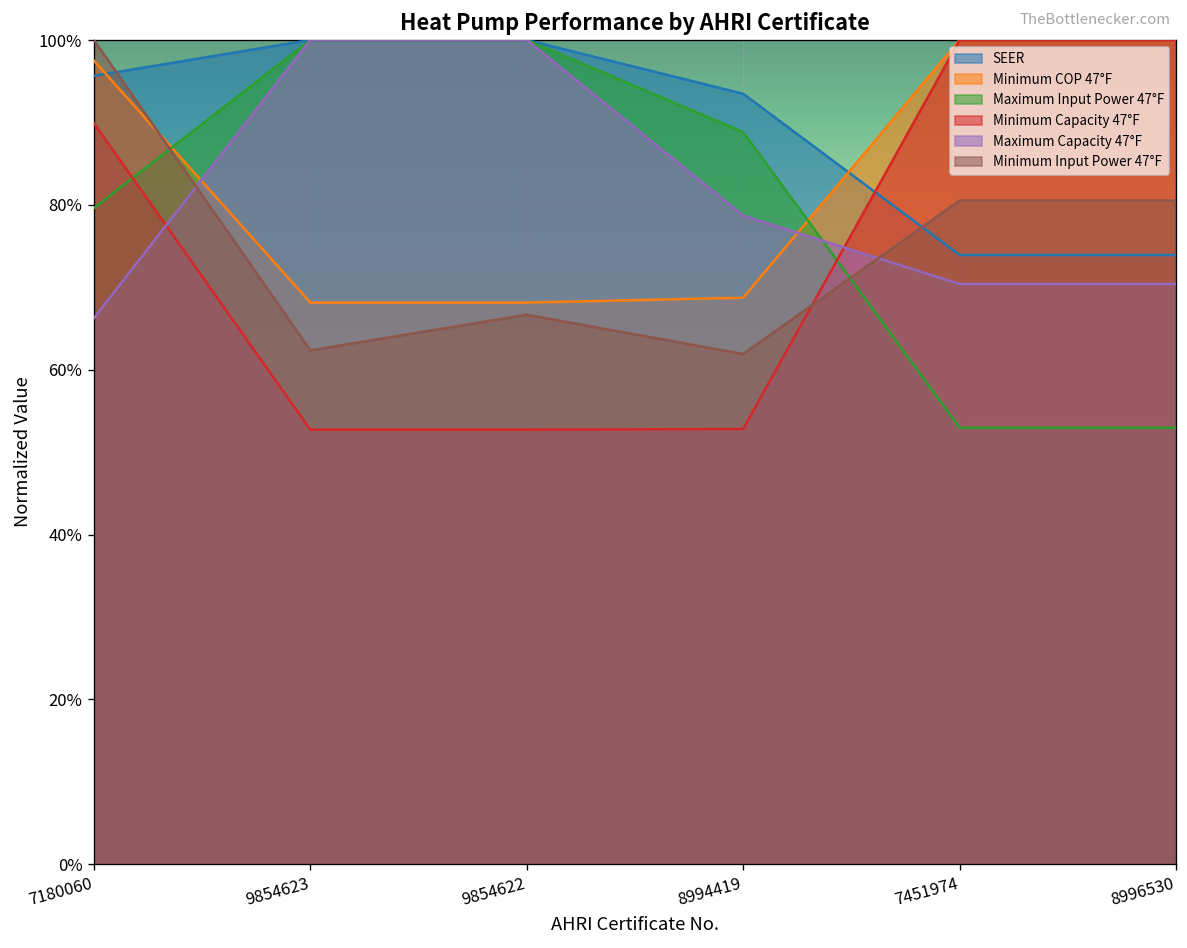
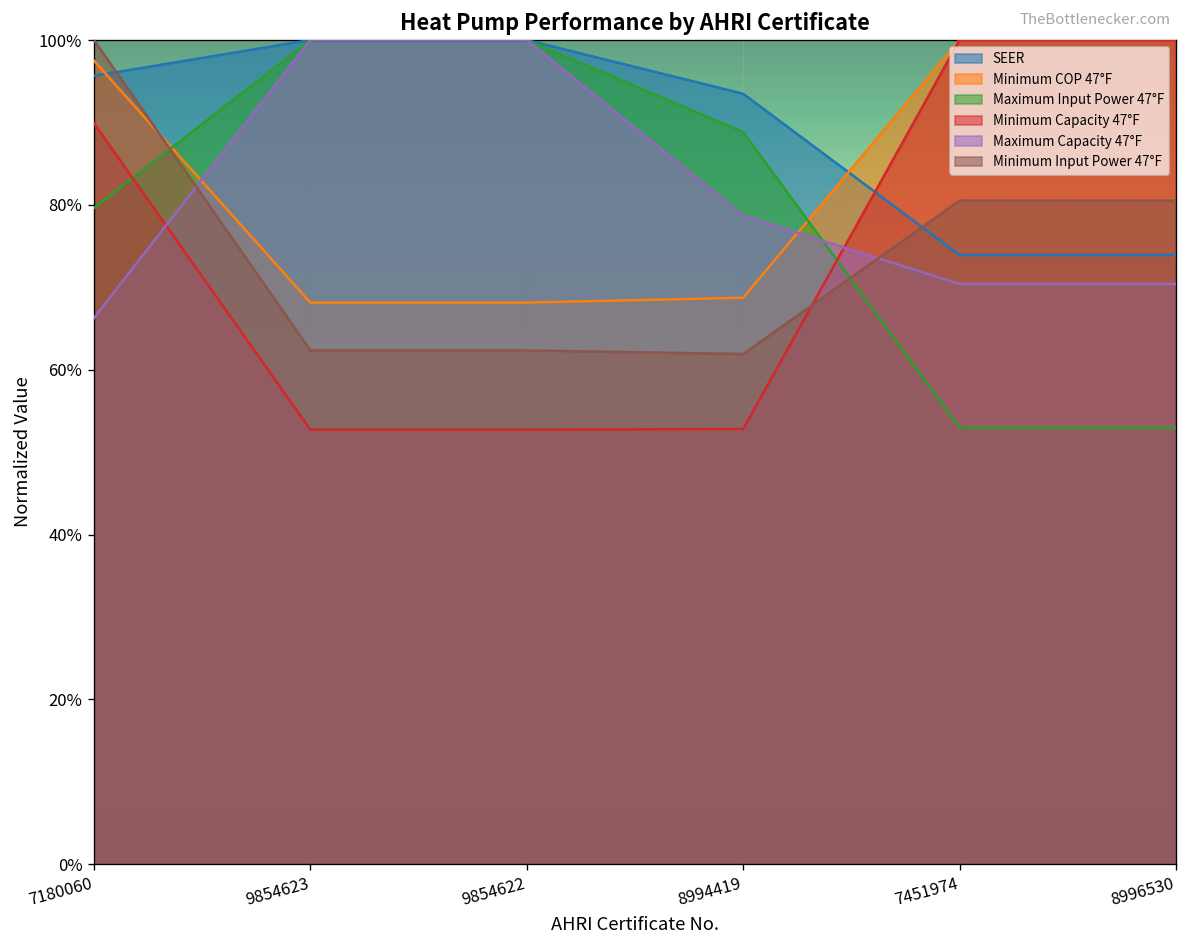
  {
    "SEER": {
      "7180060": "96%",
      "8994419": "93%",
      "7451974": "74%",
      "8996530": "74%"
    },
    "Minimum COP 47°F": {
      "7180060": "97%",
      "9854623": "68%",
      "9854622": "68%",
      "8994419": "69%"
    },
    "Maximum Input Power 47°F": {
      "7180060": "80%",
      "8994419": "89%",
      "7451974": "53%",
      "8996530": "53%"
    },
    "Minimum Capacity 47°F": {
      "7180060": "90%",
      "9854623": "53%",
      "9854622": "53%",
      "8994419": "53%"
    },
    "Maximum Capacity 47°F": {
      "7180060": "66%",
      "8994419": "79%",
      "7451974": "70%",
      "8996530": "70%"
    },
    "Minimum Input Power 47°F": {
      "7180060": "100%",
      "9854623": "62%",
-     "9854622": "67%",
+     "9854622": "62%",
      "8994419": "62%",
      "7451974": "81%",
      "8996530": "81%"
    }
  }
